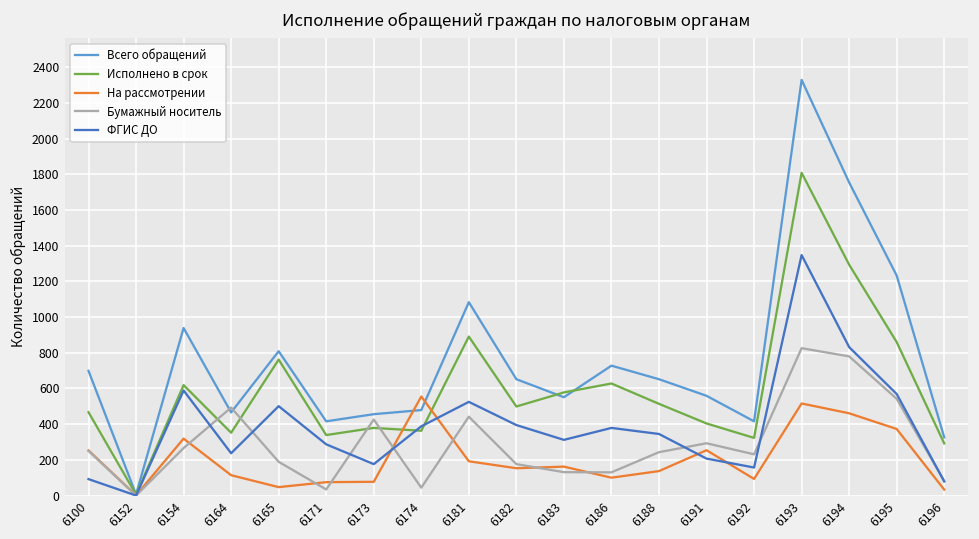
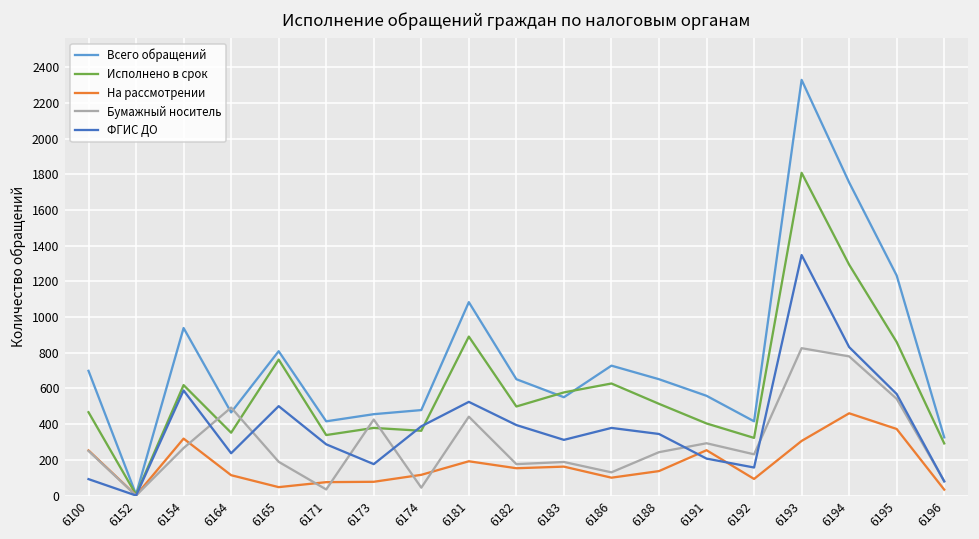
  {
    "Исполнено в срок": {
      "6100": 470,
      "6154": 620,
      "6164": 350,
      "6165": 760,
      "6171": 340,
      "6173": 380,
      "6174": 360,
      "6181": 890,
      "6182": 500,
      "6183": 580,
      "6186": 630,
      "6188": 510,
      "6191": 400,
      "6192": 320,
      "6193": 1810,
      "6194": 1290,
      "6195": 860,
      "6196": 290
    },
    "На рассмотрении": {
      "6154": 320,
      "6164": 110,
      "6165": 50,
      "6171": 80,
      "6173": 80,
-     "6174": 560,
+     "6174": 120,
      "6181": 190,
      "6182": 150,
      "6183": 160,
      "6186": 100,
      "6188": 140,
      "6191": 250,
      "6192": 90,
-     "6193": 520,
+     "6193": 310,
      "6194": 460,
      "6195": 370,
      "6196": 30
    },
    "Бумажный носитель": {
      "6154": 270,
      "6164": 490,
      "6165": 190,
      "6171": 30,
      "6173": 430,
      "6174": 40,
      "6181": 440,
      "6182": 180,
-     "6183": 130,
+     "6183": 190,
      "6186": 130,
      "6188": 240,
      "6191": 290,
      "6192": 230,
      "6193": 830,
      "6194": 780,
      "6195": 540
    }
  }
